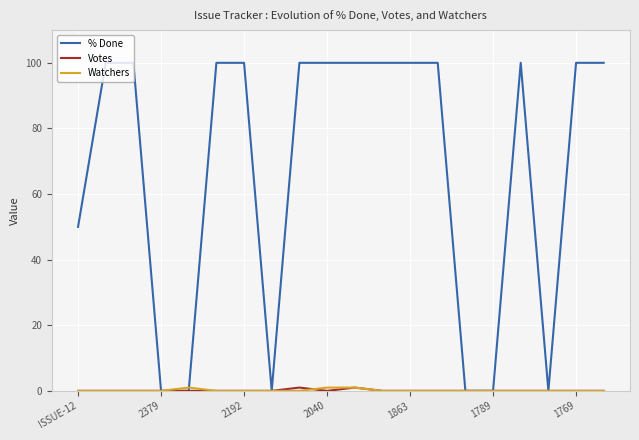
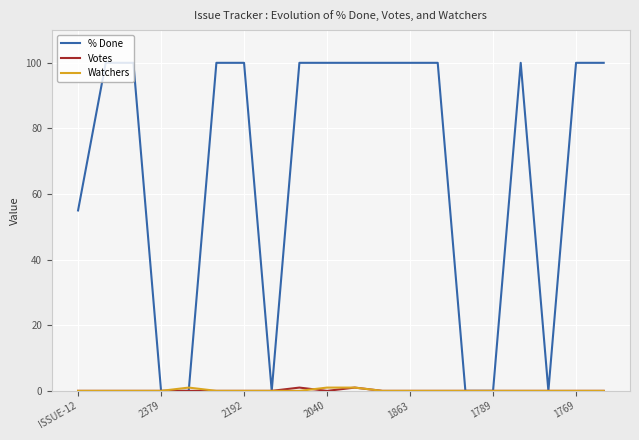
  {
    "% Done": {
-     "ISSUE-12": 50,
+     "ISSUE-12": 55,
      "2192": 100,
      "2040": 100,
      "1863": 100,
      "1769": 100
    },
    "Votes": {
      "2040": 0
    },
    "Watchers": {
      "2040": 1
    }
  }
